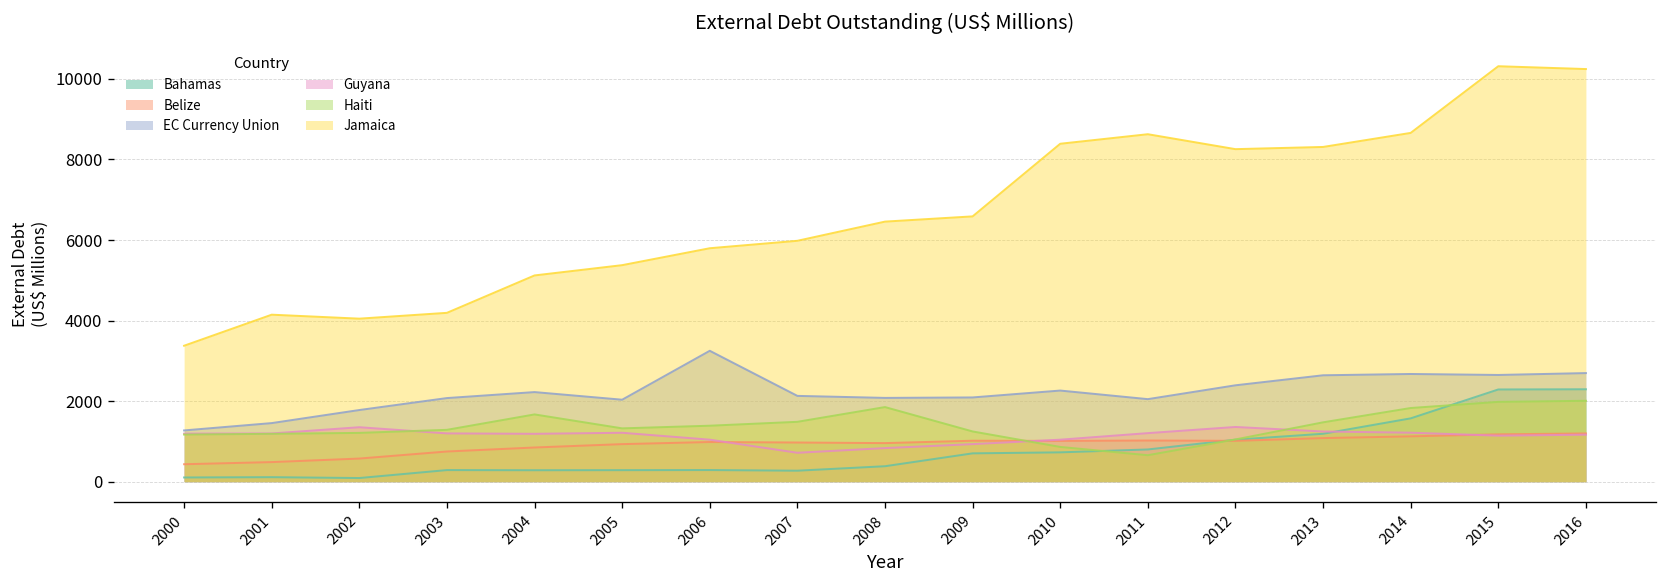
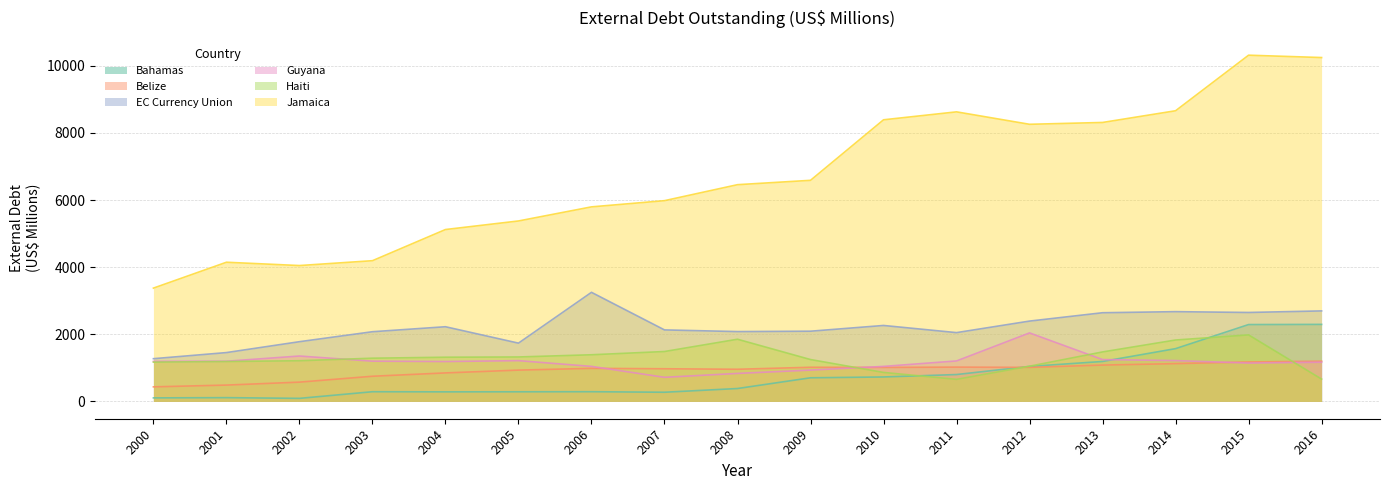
  {
    "Bahamas": {
      "2000": 100,
      "2001": 100,
      "2002": 100,
      "2003": 300,
      "2004": 300,
      "2005": 300,
      "2006": 300,
      "2007": 300,
      "2008": 400,
      "2009": 700,
      "2010": 700,
      "2011": 800,
      "2014": 1600,
      "2015": 2300,
      "2016": 2300
    },
    "EC Currency Union": {
      "2000": 1300,
      "2001": 1500,
      "2002": 1800,
      "2003": 2100,
      "2004": 2200,
-     "2005": 2000,
+     "2005": 1700,
      "2006": 3200,
      "2007": 2100,
      "2008": 2100,
      "2009": 2100,
      "2010": 2300,
      "2011": 2000,
      "2012": 2400,
      "2013": 2600,
      "2014": 2700,
      "2015": 2600,
      "2016": 2700
    },
    "Guyana": {
      "2002": 1400,
      "2003": 1200,
      "2004": 1200,
      "2005": 1200,
      "2007": 700,
      "2008": 800,
      "2009": 900,
      "2011": 1200,
-     "2012": 1400,
+     "2012": 2000,
      "2014": 1200
    },
    "Haiti": {
      "2002": 1200,
      "2003": 1300,
-     "2004": 1700,
+     "2004": 1300,
      "2005": 1300,
      "2006": 1400,
      "2007": 1500,
      "2008": 1900,
      "2009": 1200,
      "2010": 900,
      "2011": 700,
      "2013": 1500,
      "2014": 1800,
      "2015": 2000,
-     "2016": 2000
+     "2016": 700
    }
  }
